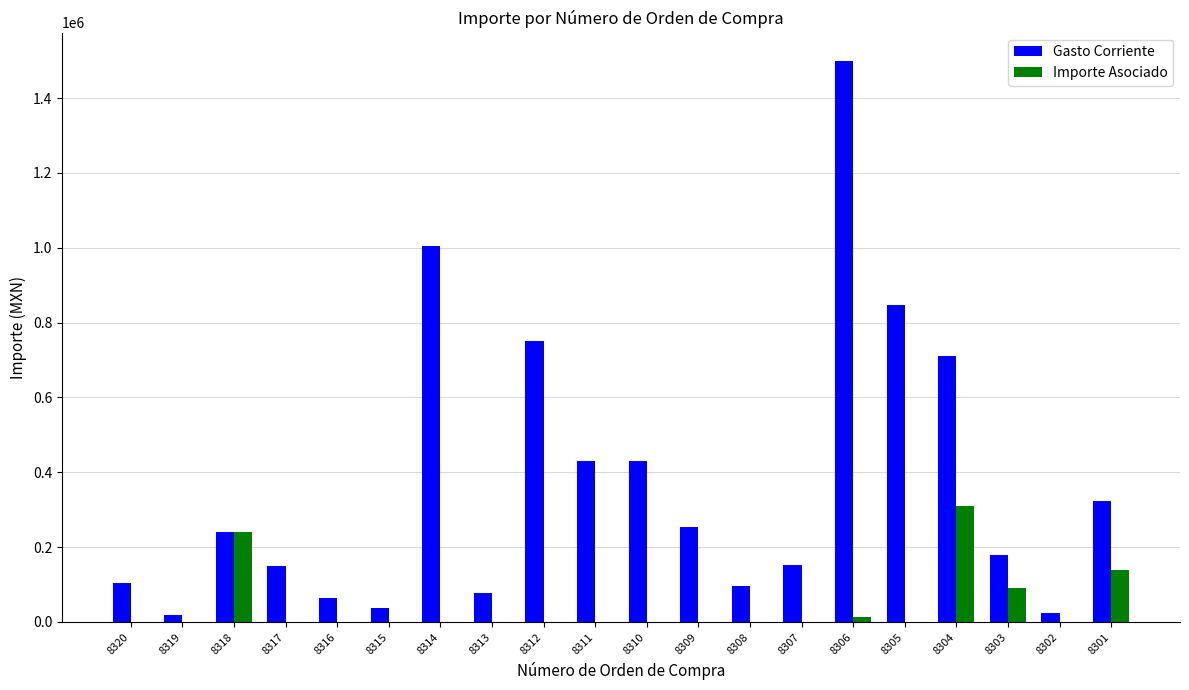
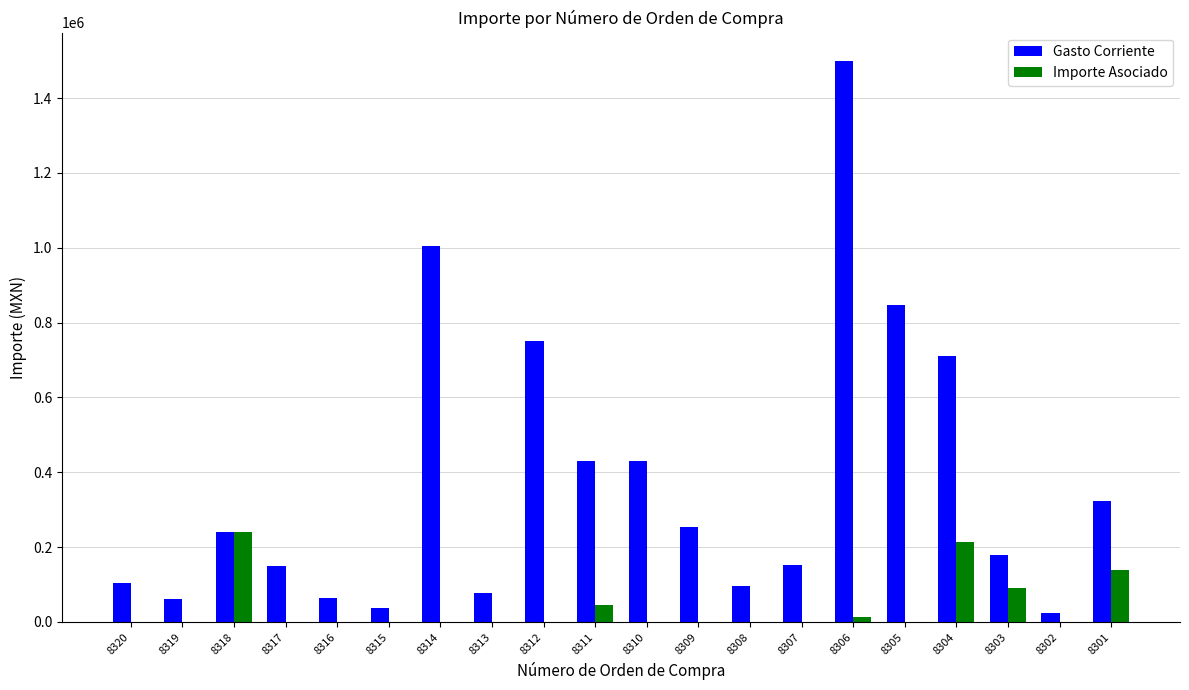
  {
    "Gasto Corriente": {
      "8320": 100000,
-     "8319": 20000,
+     "8319": 60000,
      "8318": 240000,
      "8317": 150000,
      "8316": 60000,
      "8315": 40000,
      "8314": 1010000,
      "8313": 80000,
      "8312": 750000,
      "8311": 430000,
      "8310": 430000,
      "8309": 250000,
      "8308": 90000,
      "8307": 150000,
      "8306": 1500000,
      "8305": 850000,
      "8304": 710000,
      "8303": 180000,
      "8302": 30000,
      "8301": 320000
    },
    "Importe Asociado": {
      "8320": 0,
      "8319": 0,
      "8318": 240000,
      "8317": 0,
      "8316": 0,
      "8315": 0,
      "8314": 0,
      "8313": 0,
      "8312": 0,
-     "8311": 0,
+     "8311": 50000,
      "8310": 0,
      "8309": 0,
      "8308": 0,
      "8307": 0,
      "8306": 10000,
      "8305": 0,
-     "8304": 310000,
+     "8304": 210000,
      "8303": 90000,
      "8302": 0,
      "8301": 140000
    }
  }
